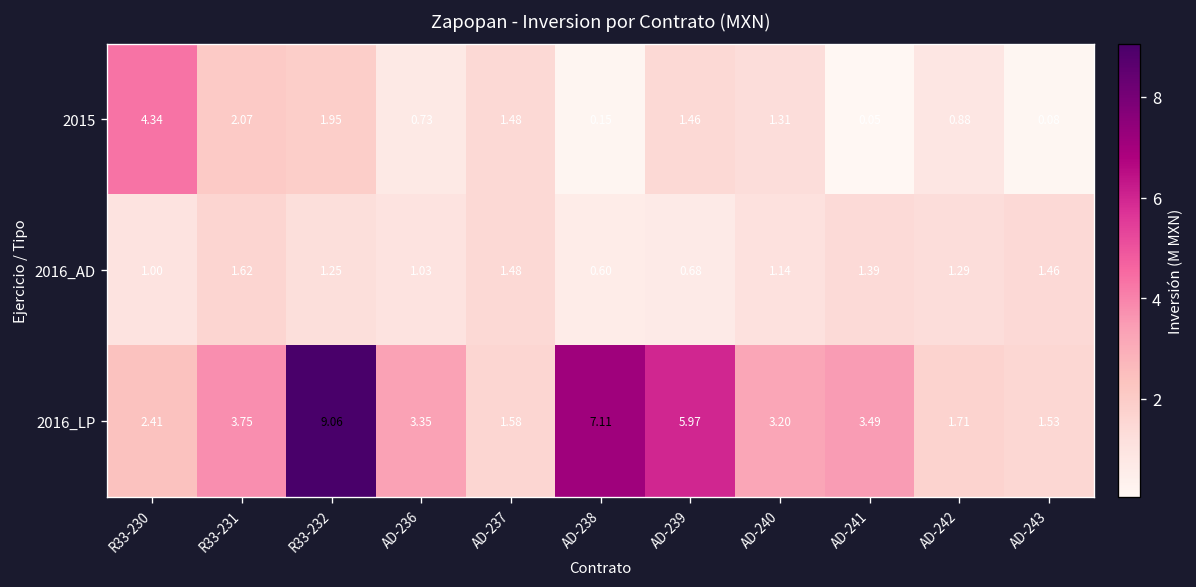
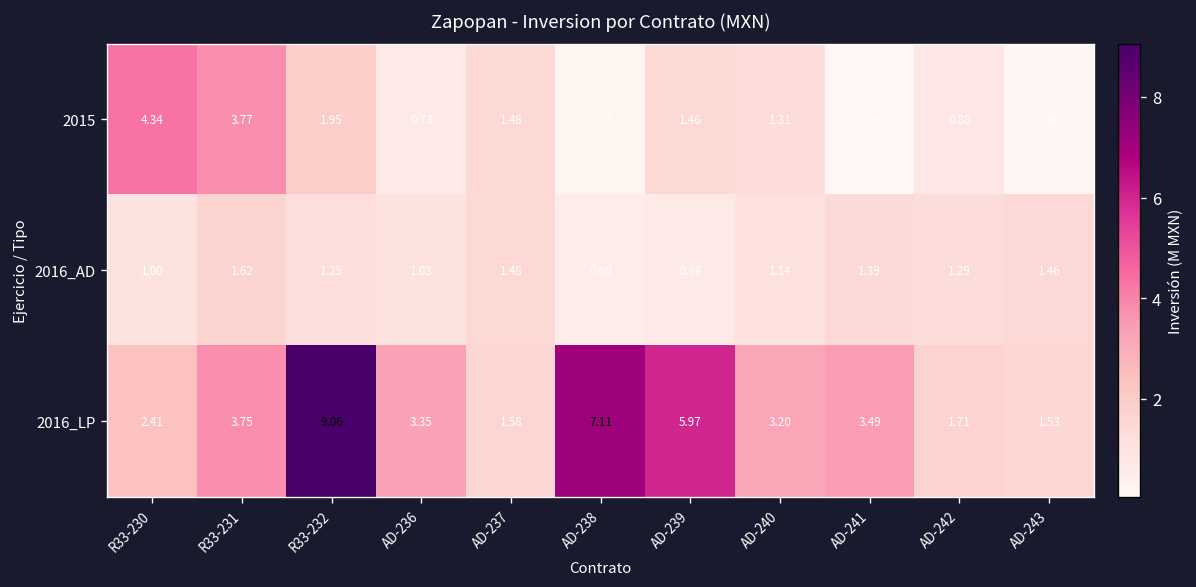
  {
    "2015": {
      "R33-230": 4.34,
-     "R33-231": 2.07,
+     "R33-231": 3.77,
      "R33-232": 1.95
    },
    "2016_LP": {
      "R33-230": 2.41,
      "R33-231": 3.75,
      "R33-232": 9.06,
      "AD-236": 3.35,
      "AD-238": 7.11,
      "AD-239": 5.97,
      "AD-240": 3.20,
      "AD-241": 3.49,
      "AD-242": 1.71
    }
  }
